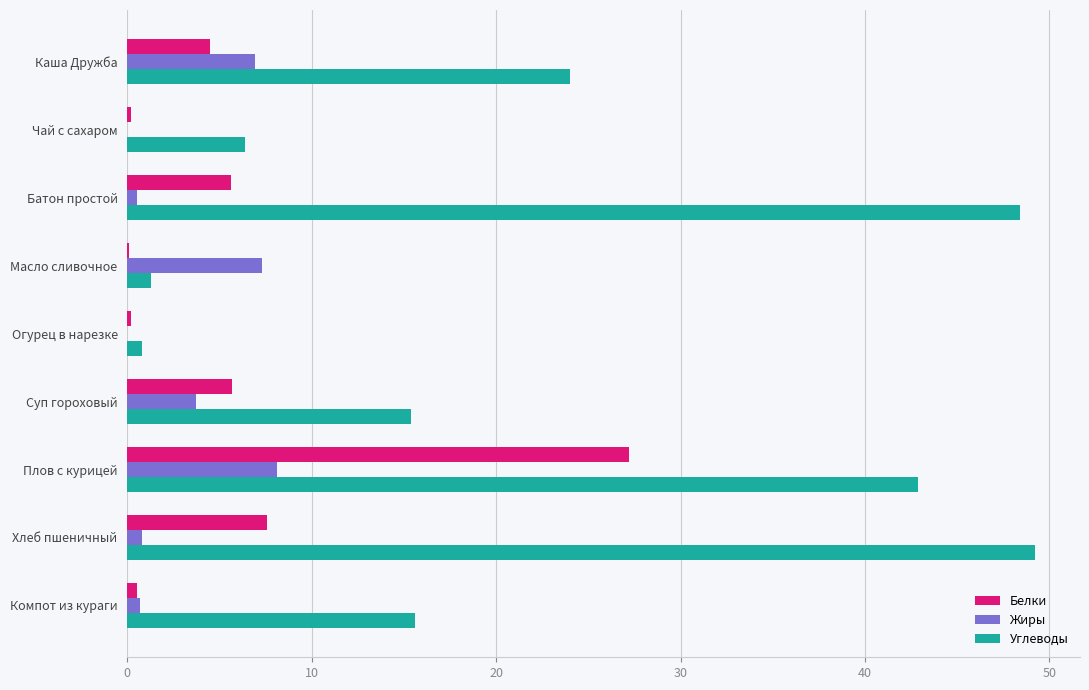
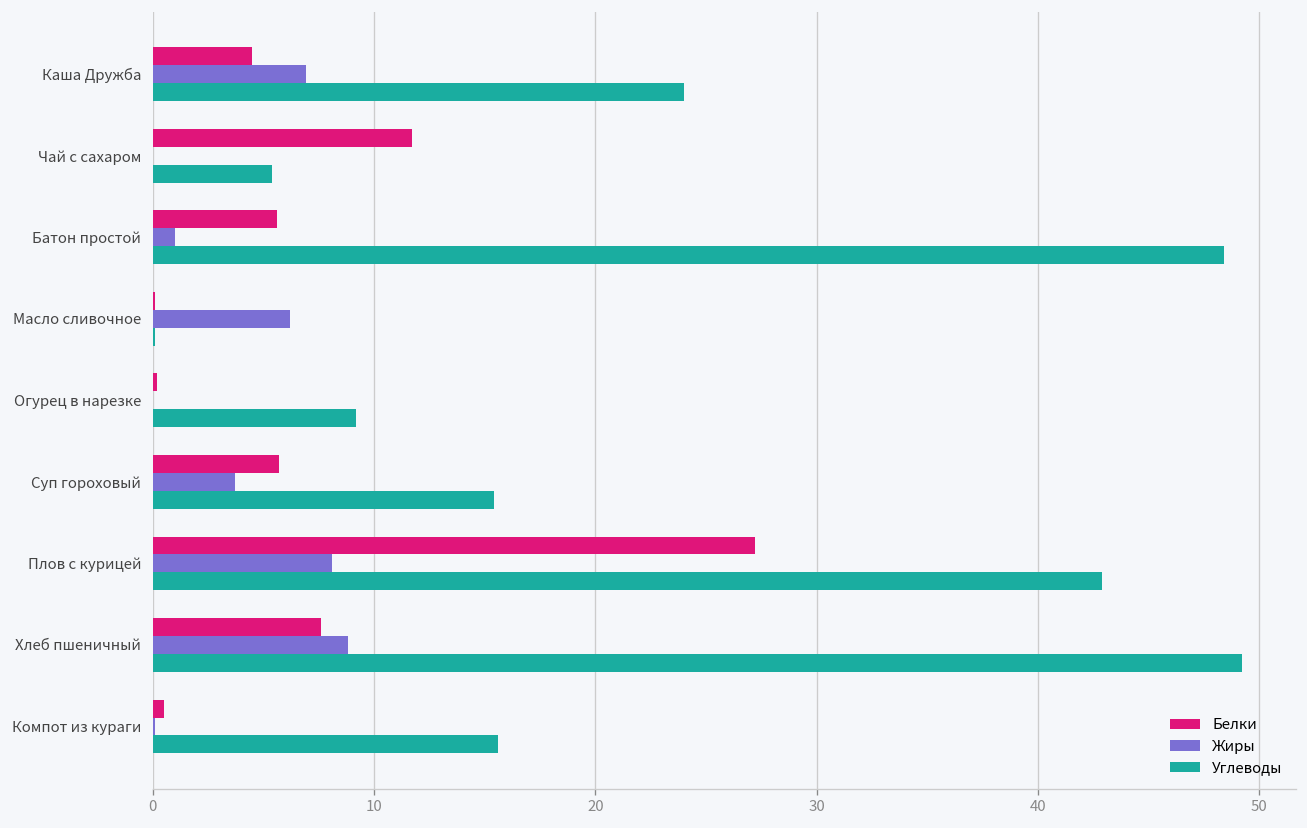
  {
    "Белки": {
      "Каша Дружба": 4.5,
-     "Чай с сахаром": 0.2,
+     "Чай с сахаром": 11.7,
      "Батон простой": 5.6,
      "Огурец в нарезке": 0.2,
      "Суп гороховый": 5.7,
      "Плов с курицей": 27.2,
      "Хлеб пшеничный": 7.6,
      "Компот из кураги": 0.5
    },
    "Жиры": {
      "Каша Дружба": 6.9,
      "Чай с сахаром": 0.0,
-     "Батон простой": 0.5,
-     "Масло сливочное": 7.3,
+     "Батон простой": 1.0,
+     "Масло сливочное": 6.2,
      "Огурец в нарезке": 0.0,
      "Суп гороховый": 3.7,
      "Плов с курицей": 8.1,
-     "Хлеб пшеничный": 0.8,
-     "Компот из кураги": 0.7
+     "Хлеб пшеничный": 8.8,
+     "Компот из кураги": 0.1
    },
    "Углеводы": {
      "Каша Дружба": 24.0,
-     "Чай с сахаром": 6.4,
+     "Чай с сахаром": 5.4,
      "Батон простой": 48.4,
-     "Масло сливочное": 1.3,
-     "Огурец в нарезке": 0.8,
+     "Масло сливочное": 0.1,
+     "Огурец в нарезке": 9.2,
      "Суп гороховый": 15.4,
      "Плов с курицей": 42.9,
      "Хлеб пшеничный": 49.2,
      "Компот из кураги": 15.6
    }
  }
